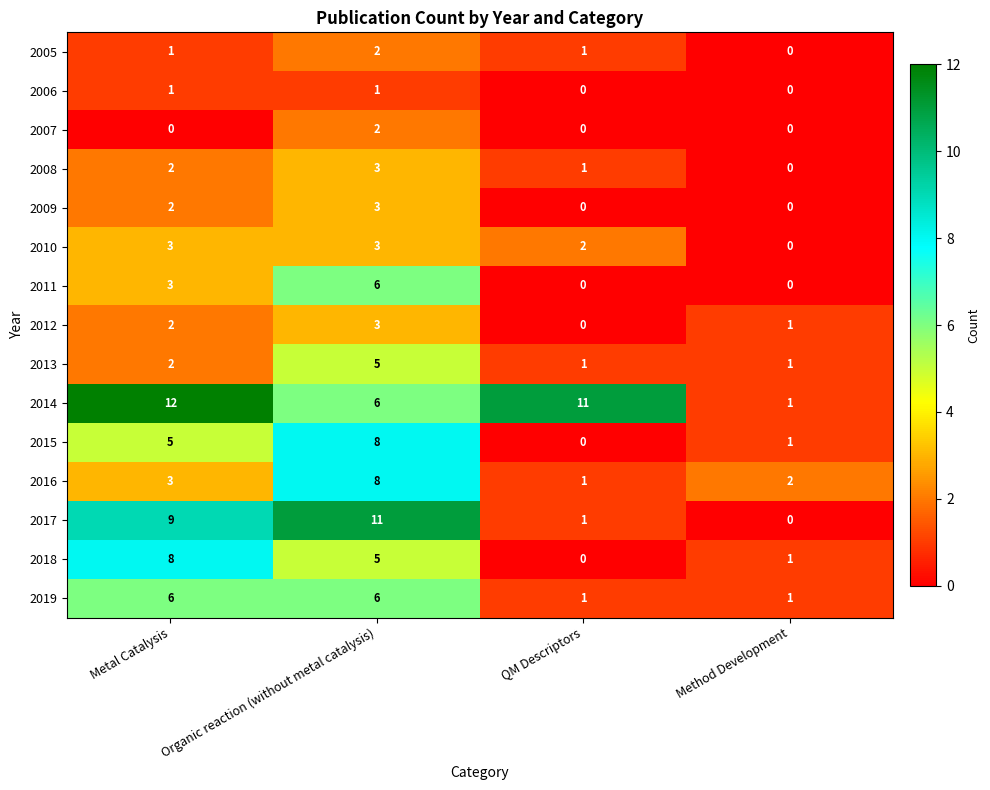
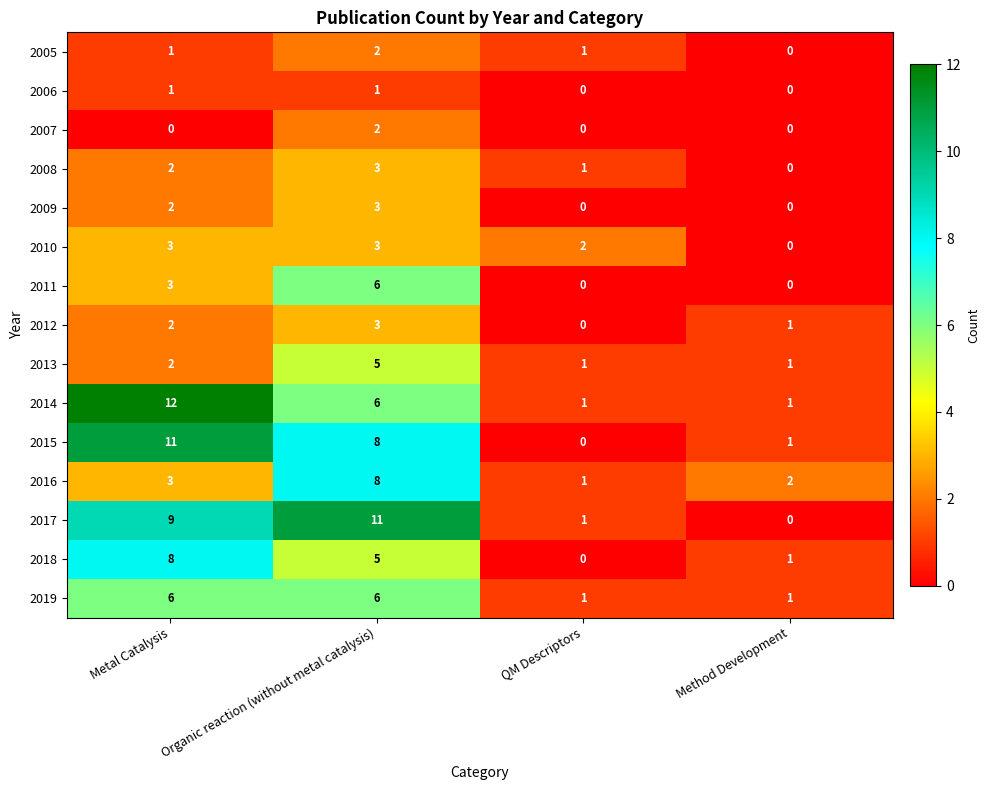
  {
    "2005": {
      "Metal Catalysis": 1,
      "Organic reaction (without metal catalysis)": 2,
      "QM Descriptors": 1,
      "Method Development": 0
    },
    "2006": {
      "Metal Catalysis": 1,
      "Organic reaction (without metal catalysis)": 1,
      "QM Descriptors": 0,
      "Method Development": 0
    },
    "2007": {
      "Metal Catalysis": 0,
      "Organic reaction (without metal catalysis)": 2,
      "QM Descriptors": 0,
      "Method Development": 0
    },
    "2008": {
      "Metal Catalysis": 2,
      "Organic reaction (without metal catalysis)": 3,
      "QM Descriptors": 1,
      "Method Development": 0
    },
    "2009": {
      "Metal Catalysis": 2,
      "Organic reaction (without metal catalysis)": 3,
      "QM Descriptors": 0,
      "Method Development": 0
    },
    "2010": {
      "Metal Catalysis": 3,
      "Organic reaction (without metal catalysis)": 3,
      "QM Descriptors": 2,
      "Method Development": 0
    },
    "2011": {
      "Metal Catalysis": 3,
      "Organic reaction (without metal catalysis)": 6,
      "QM Descriptors": 0,
      "Method Development": 0
    },
    "2012": {
      "Metal Catalysis": 2,
      "Organic reaction (without metal catalysis)": 3,
      "QM Descriptors": 0,
      "Method Development": 1
    },
    "2013": {
      "Metal Catalysis": 2,
      "Organic reaction (without metal catalysis)": 5,
      "QM Descriptors": 1,
      "Method Development": 1
    },
    "2014": {
      "Metal Catalysis": 12,
      "Organic reaction (without metal catalysis)": 6,
-     "QM Descriptors": 11,
+     "QM Descriptors": 1,
      "Method Development": 1
    },
    "2015": {
-     "Metal Catalysis": 5,
+     "Metal Catalysis": 11,
      "Organic reaction (without metal catalysis)": 8,
      "QM Descriptors": 0,
      "Method Development": 1
    },
    "2016": {
      "Metal Catalysis": 3,
      "Organic reaction (without metal catalysis)": 8,
      "QM Descriptors": 1,
      "Method Development": 2
    },
    "2017": {
      "Metal Catalysis": 9,
      "Organic reaction (without metal catalysis)": 11,
      "QM Descriptors": 1,
      "Method Development": 0
    },
    "2018": {
      "Metal Catalysis": 8,
      "Organic reaction (without metal catalysis)": 5,
      "QM Descriptors": 0,
      "Method Development": 1
    },
    "2019": {
      "Metal Catalysis": 6,
      "Organic reaction (without metal catalysis)": 6,
      "QM Descriptors": 1,
      "Method Development": 1
    }
  }
